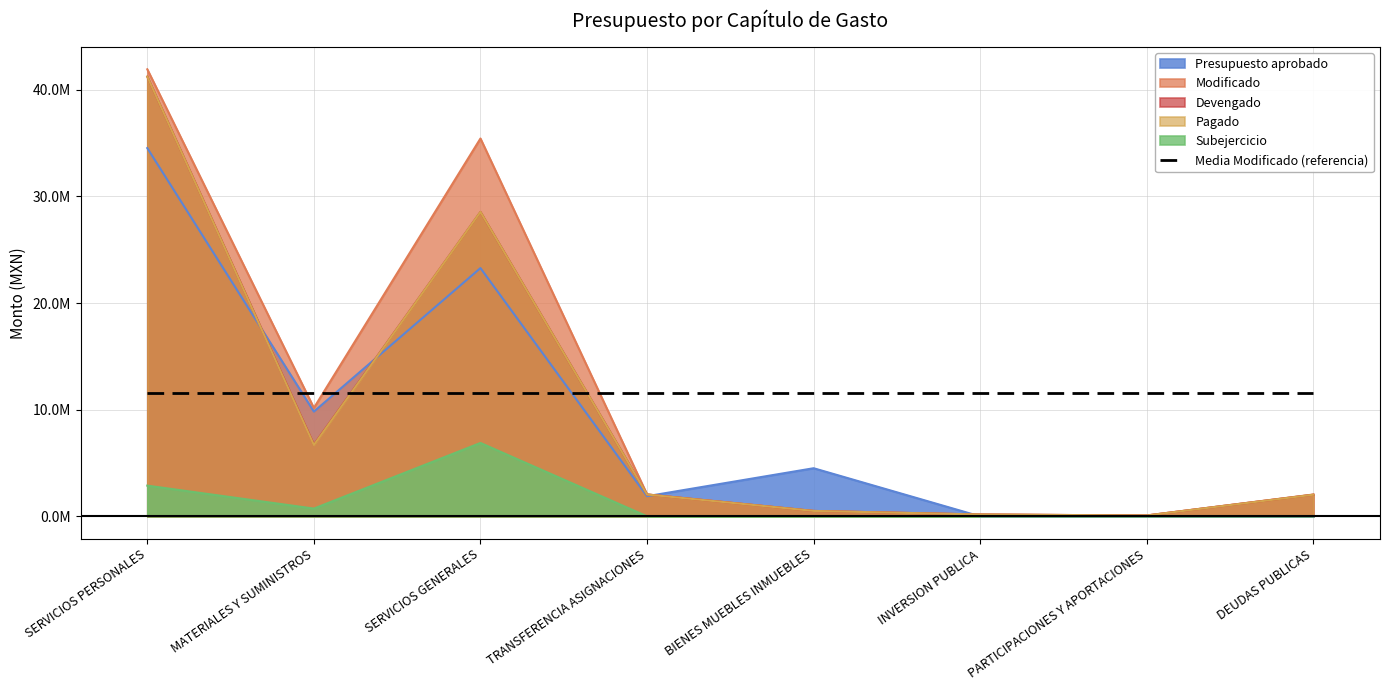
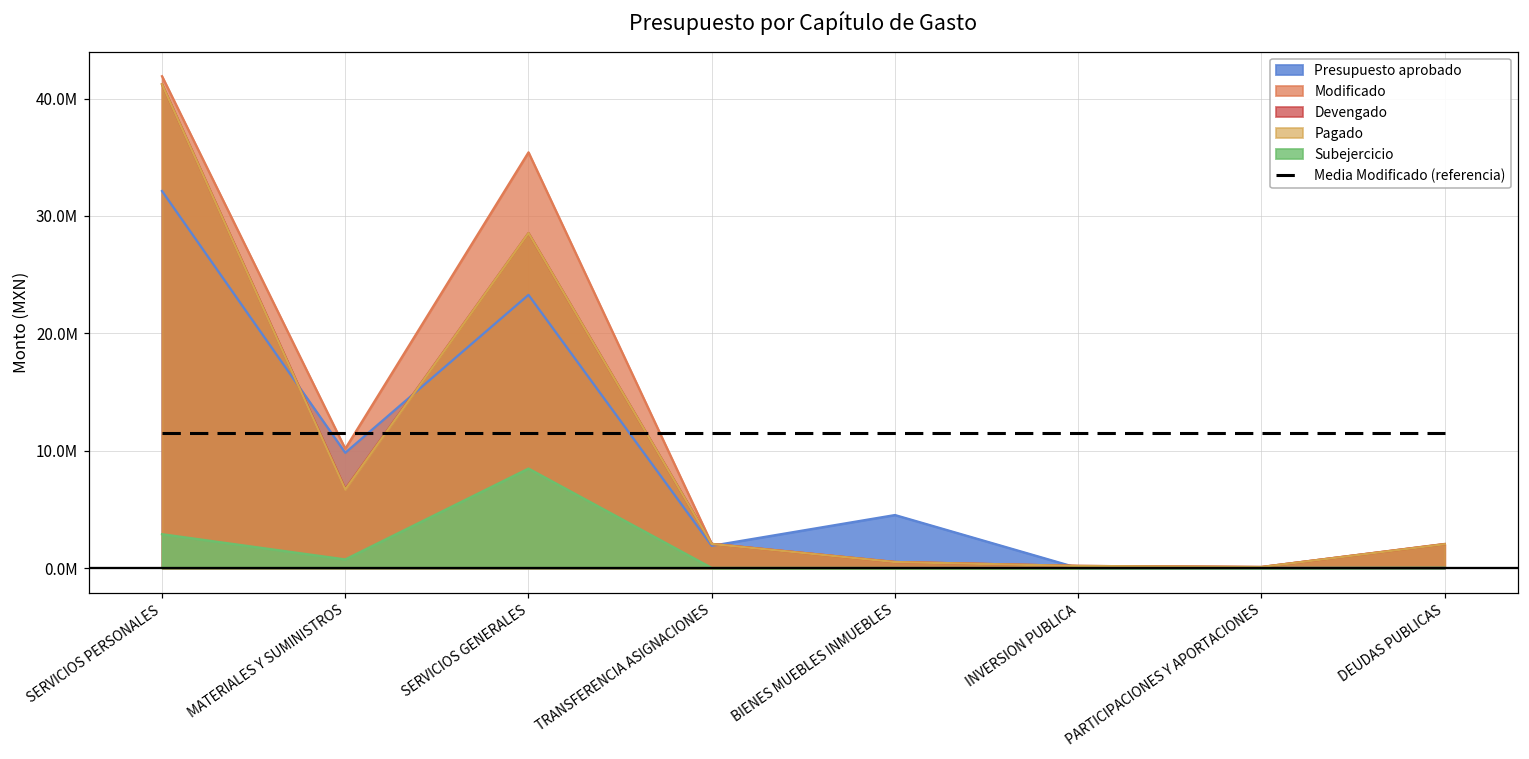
  {
    "Presupuesto aprobado": {
-     "SERVICIOS PERSONALES": 34500000,
+     "SERVICIOS PERSONALES": 32100000,
      "MATERIALES Y SUMINISTROS": 9800000,
      "SERVICIOS GENERALES": 23300000,
      "BIENES MUEBLES INMUEBLES": 4500000
    },
    "Subejercicio": {
      "SERVICIOS PERSONALES": 2900000,
      "MATERIALES Y SUMINISTROS": 700000,
-     "SERVICIOS GENERALES": 6900000,
+     "SERVICIOS GENERALES": 8500000,
      "TRANSFERENCIA ASIGNACIONES": 0,
      "BIENES MUEBLES INMUEBLES": 0
    },
    "Media Modificado (referencia)": {
      "SERVICIOS PERSONALES": 11500000,
      "MATERIALES Y SUMINISTROS": 11500000,
      "SERVICIOS GENERALES": 11500000,
      "TRANSFERENCIA ASIGNACIONES": 11500000,
      "BIENES MUEBLES INMUEBLES": 11500000,
      "INVERSION PUBLICA": 11500000,
      "PARTICIPACIONES Y APORTACIONES": 11500000,
      "DEUDAS PUBLICAS": 11500000
    }
  }
